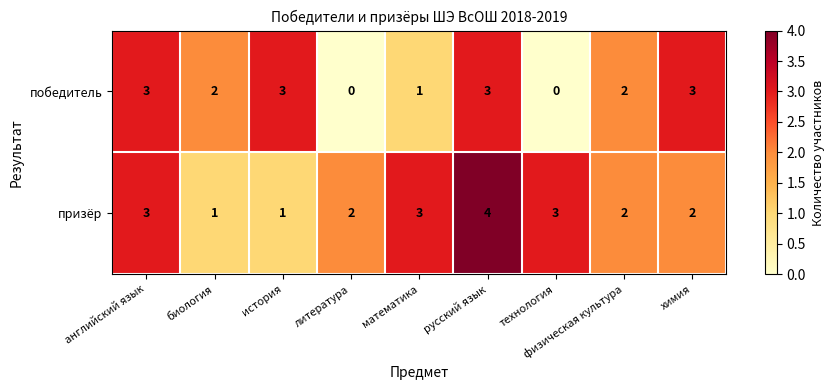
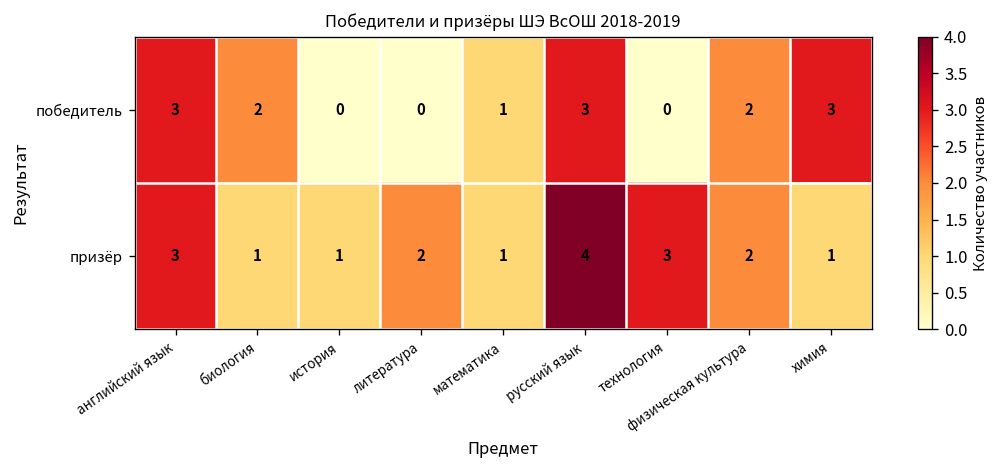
  {
    "победитель": {
      "английский язык": 3,
      "биология": 2,
-     "история": 3,
+     "история": 0,
      "литература": 0,
      "математика": 1,
      "русский язык": 3,
      "технология": 0,
      "физическая культура": 2,
      "химия": 3
    },
    "призёр": {
      "английский язык": 3,
      "биология": 1,
      "история": 1,
      "литература": 2,
-     "математика": 3,
+     "математика": 1,
      "русский язык": 4,
      "технология": 3,
      "физическая культура": 2,
-     "химия": 2
+     "химия": 1
    }
  }
